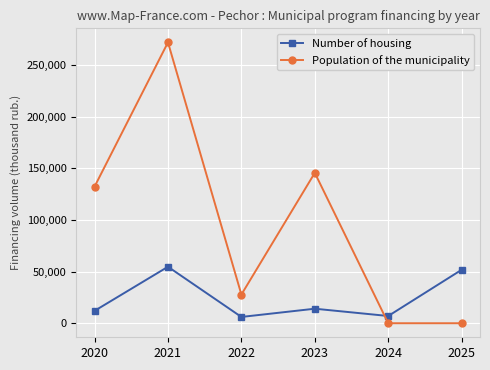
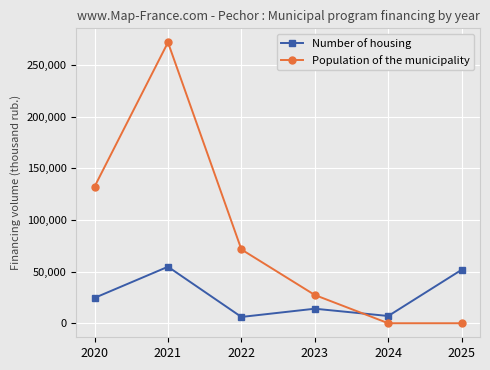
  {
    "Number of housing": {
-     "2020": "12,000",
+     "2020": "25,000",
      "2021": "55,000",
      "2022": "6,000",
      "2023": "14,000",
      "2024": "7,000",
      "2025": "52,000"
    },
    "Population of the municipality": {
      "2020": "132,000",
      "2021": "272,000",
-     "2022": "28,000",
-     "2023": "146,000",
+     "2022": "71,000",
+     "2023": "27,000",
      "2024": "0",
      "2025": "0"
    }
  }
